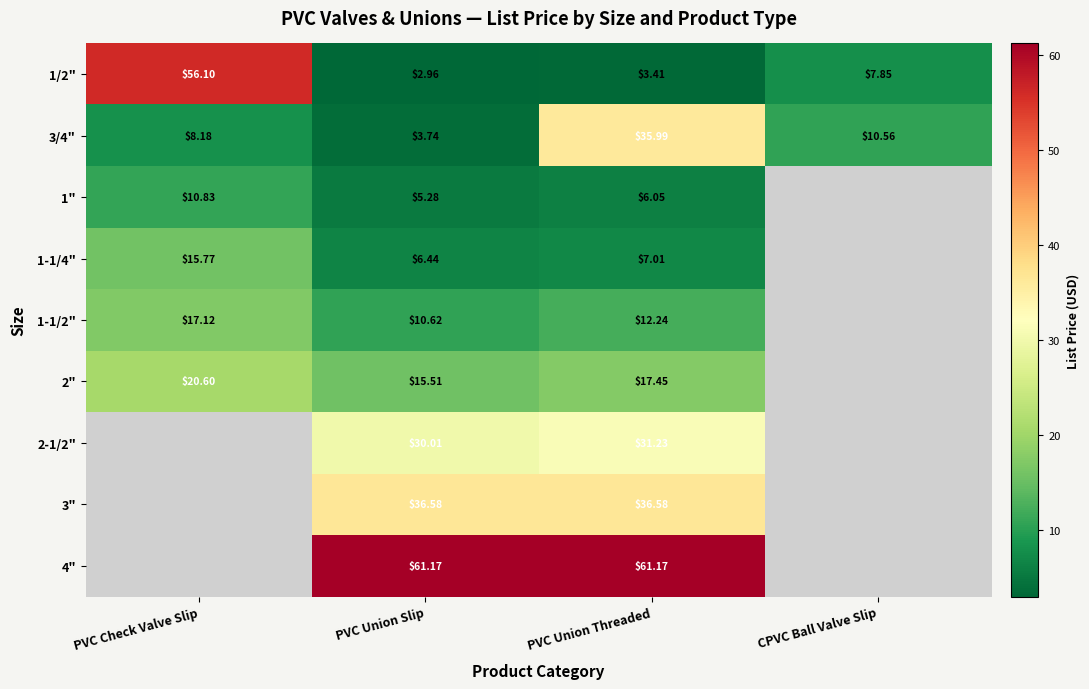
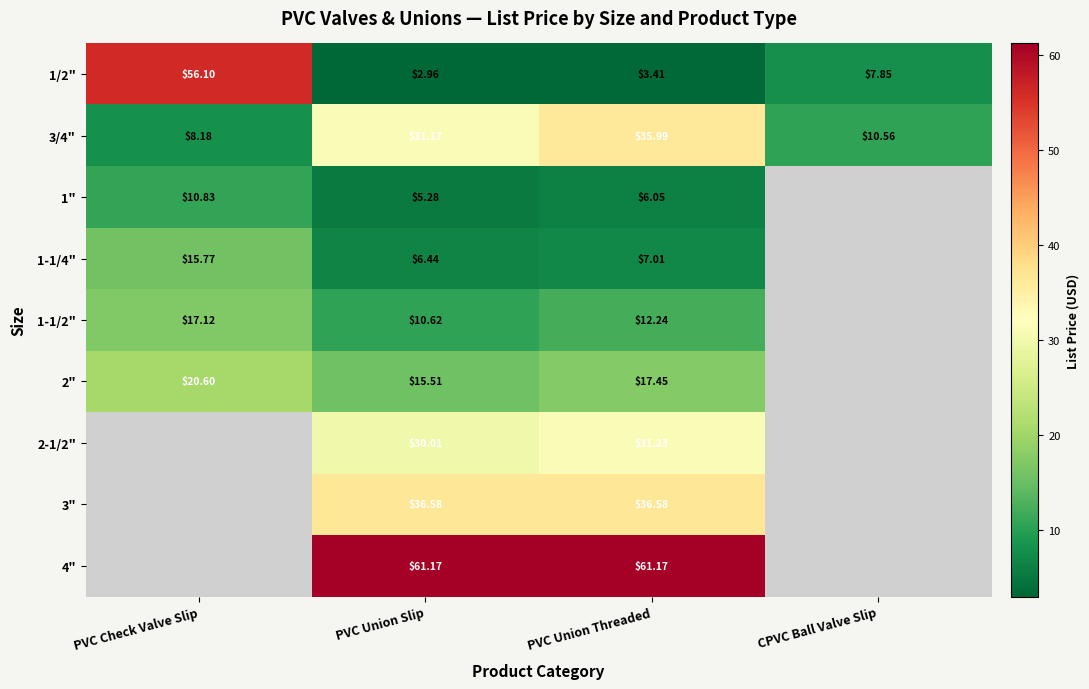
  {
    "1/2\"": {
      "PVC Check Valve Slip": "$56.10",
      "PVC Union Slip": "$2.96",
      "PVC Union Threaded": "$3.41",
      "CPVC Ball Valve Slip": "$7.85"
    },
    "3/4\"": {
      "PVC Check Valve Slip": "$8.18",
-     "PVC Union Slip": "$3.74",
+     "PVC Union Slip": "$31.17",
      "PVC Union Threaded": "$35.99",
      "CPVC Ball Valve Slip": "$10.56"
    },
    "1\"": {
      "PVC Check Valve Slip": "$10.83",
      "PVC Union Slip": "$5.28",
      "PVC Union Threaded": "$6.05"
    },
    "1-1/4\"": {
      "PVC Check Valve Slip": "$15.77",
      "PVC Union Slip": "$6.44",
      "PVC Union Threaded": "$7.01"
    },
    "1-1/2\"": {
      "PVC Check Valve Slip": "$17.12",
      "PVC Union Slip": "$10.62",
      "PVC Union Threaded": "$12.24"
    },
    "2\"": {
      "PVC Check Valve Slip": "$20.60",
      "PVC Union Slip": "$15.51",
      "PVC Union Threaded": "$17.45"
    },
    "2-1/2\"": {
      "PVC Union Slip": "$30.01",
      "PVC Union Threaded": "$31.23"
    },
    "3\"": {
      "PVC Union Slip": "$36.58",
      "PVC Union Threaded": "$36.58"
    },
    "4\"": {
      "PVC Union Slip": "$61.17",
      "PVC Union Threaded": "$61.17"
    }
  }
